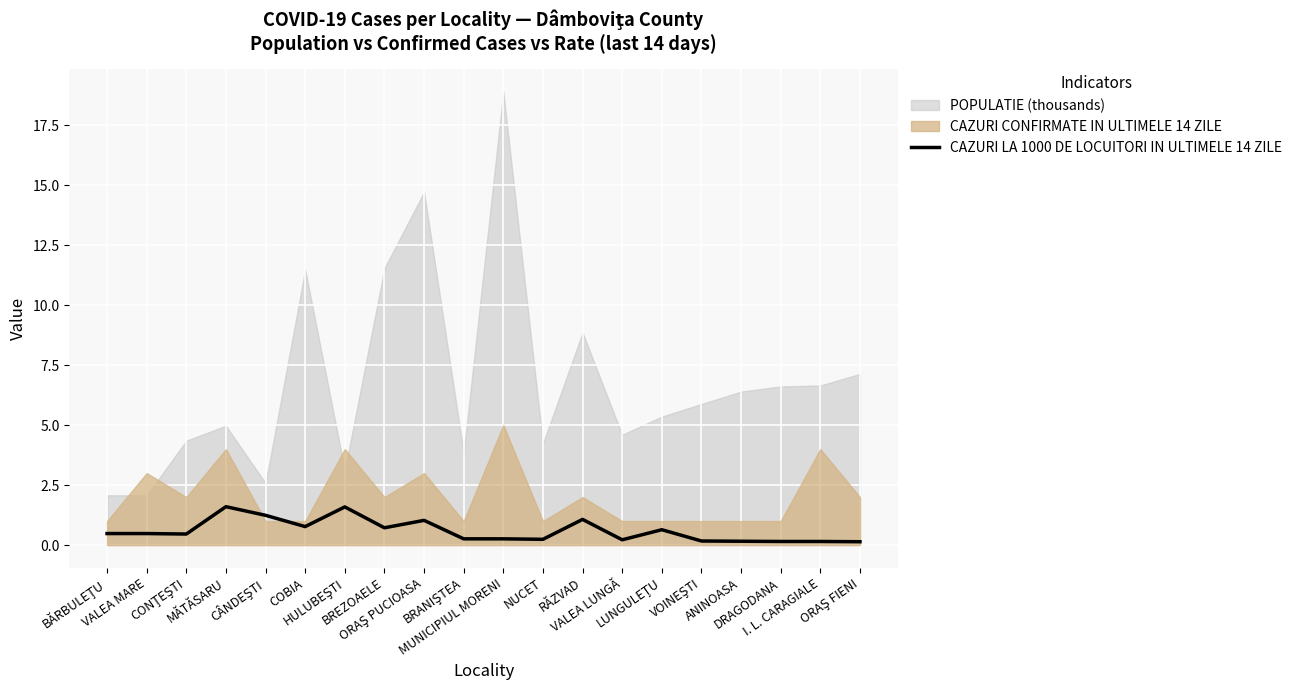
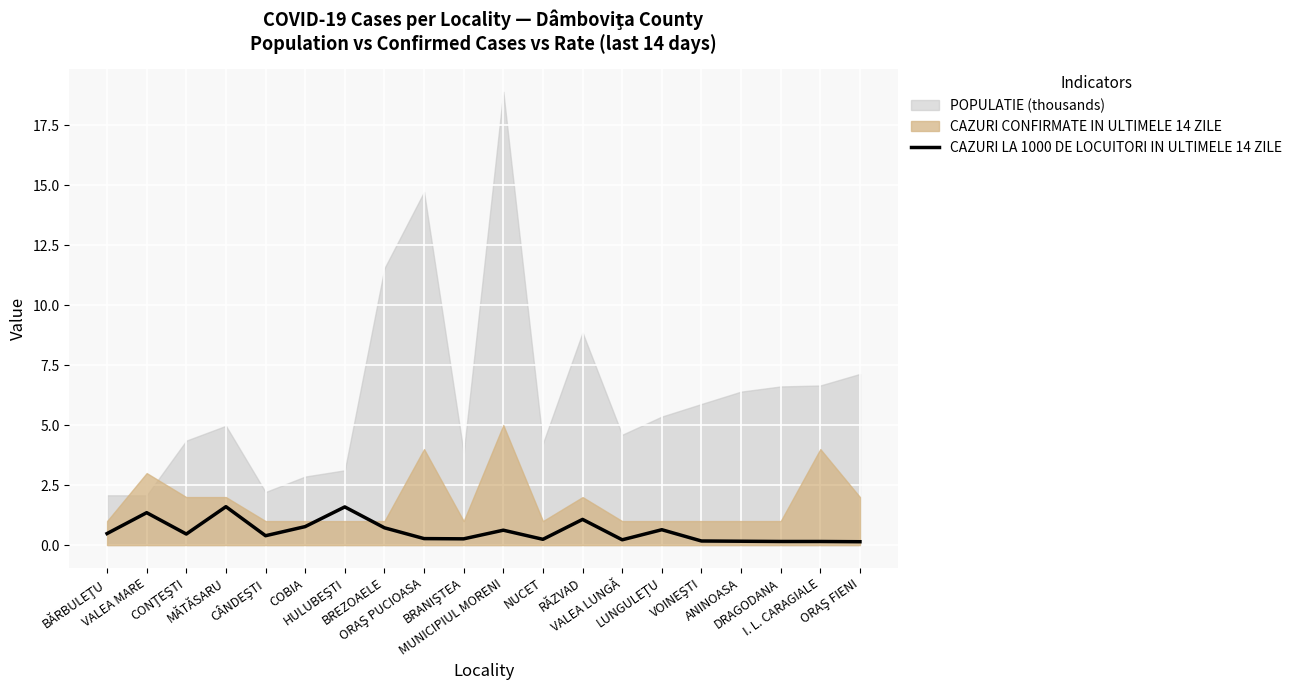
  {
    "CAZURI LA 1000 DE LOCUITORI IN ULTIMELE 14 ZILE": {
      "BĂRBULEŢU": 0.5,
-     "VALEA MARE": 0.5,
+     "VALEA MARE": 1.4,
      "CONŢEŞTI": 0.5,
      "MĂTĂSARU": 1.6,
-     "CÂNDEŞTI": 1.2,
+     "CÂNDEŞTI": 0.4,
      "COBIA": 0.8,
      "HULUBEŞTI": 1.6,
      "BREZOAELE": 0.7,
-     "ORAŞ PUCIOASA": 1.0,
+     "ORAŞ PUCIOASA": 0.3,
      "BRANIŞTEA": 0.3,
-     "MUNICIPIUL MORENI": 0.3,
+     "MUNICIPIUL MORENI": 0.6,
      "NUCET": 0.2,
      "RĂZVAD": 1.1,
      "VALEA LUNGĂ": 0.2,
      "LUNGULEŢU": 0.6,
      "VOINEŞTI": 0.2,
      "ANINOASA": 0.2,
      "DRAGODANA": 0.2,
      "I. L. CARAGIALE": 0.2,
      "ORAŞ FIENI": 0.1
    },
    "POPULATIE (thousands)": {
      "BĂRBULEŢU": 2.1,
      "VALEA MARE": 2.1,
      "CONŢEŞTI": 4.4,
      "MĂTĂSARU": 5.0,
-     "CÂNDEŞTI": 2.6,
-     "COBIA": 11.5,
+     "CÂNDEŞTI": 2.2,
+     "COBIA": 2.9,
      "HULUBEŞTI": 3.1,
      "BREZOAELE": 11.5,
      "ORAŞ PUCIOASA": 14.7,
      "BRANIŞTEA": 3.8,
      "MUNICIPIUL MORENI": 18.9,
      "NUCET": 4.2,
      "RĂZVAD": 8.9,
      "VALEA LUNGĂ": 4.6,
      "LUNGULEŢU": 5.4,
      "VOINEŞTI": 5.9,
      "ANINOASA": 6.4,
      "DRAGODANA": 6.6,
      "I. L. CARAGIALE": 6.7,
      "ORAŞ FIENI": 7.1
    },
    "CAZURI CONFIRMATE IN ULTIMELE 14 ZILE": {
      "BĂRBULEŢU": 1,
      "VALEA MARE": 3,
      "CONŢEŞTI": 2,
-     "MĂTĂSARU": 4,
+     "MĂTĂSARU": 2,
      "CÂNDEŞTI": 1,
      "COBIA": 1,
-     "HULUBEŞTI": 4,
-     "BREZOAELE": 2,
-     "ORAŞ PUCIOASA": 3,
+     "HULUBEŞTI": 1,
+     "BREZOAELE": 1,
+     "ORAŞ PUCIOASA": 4,
      "BRANIŞTEA": 1,
      "MUNICIPIUL MORENI": 5,
      "NUCET": 1,
      "RĂZVAD": 2,
      "VALEA LUNGĂ": 1,
      "LUNGULEŢU": 1,
      "VOINEŞTI": 1,
      "ANINOASA": 1,
      "DRAGODANA": 1,
      "I. L. CARAGIALE": 4,
      "ORAŞ FIENI": 2
    }
  }
